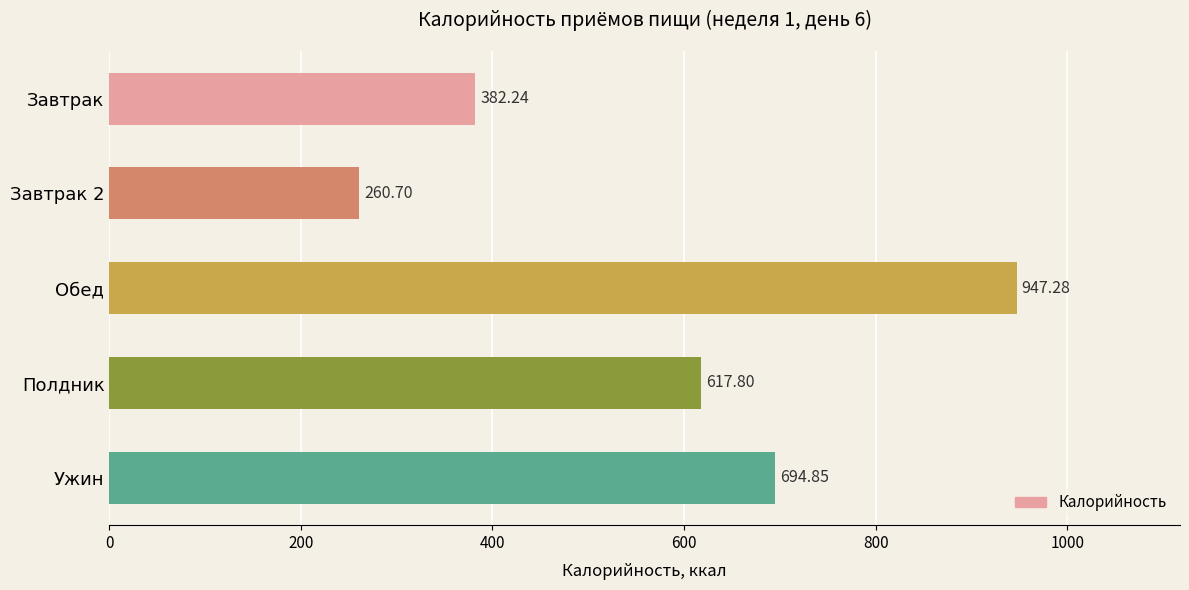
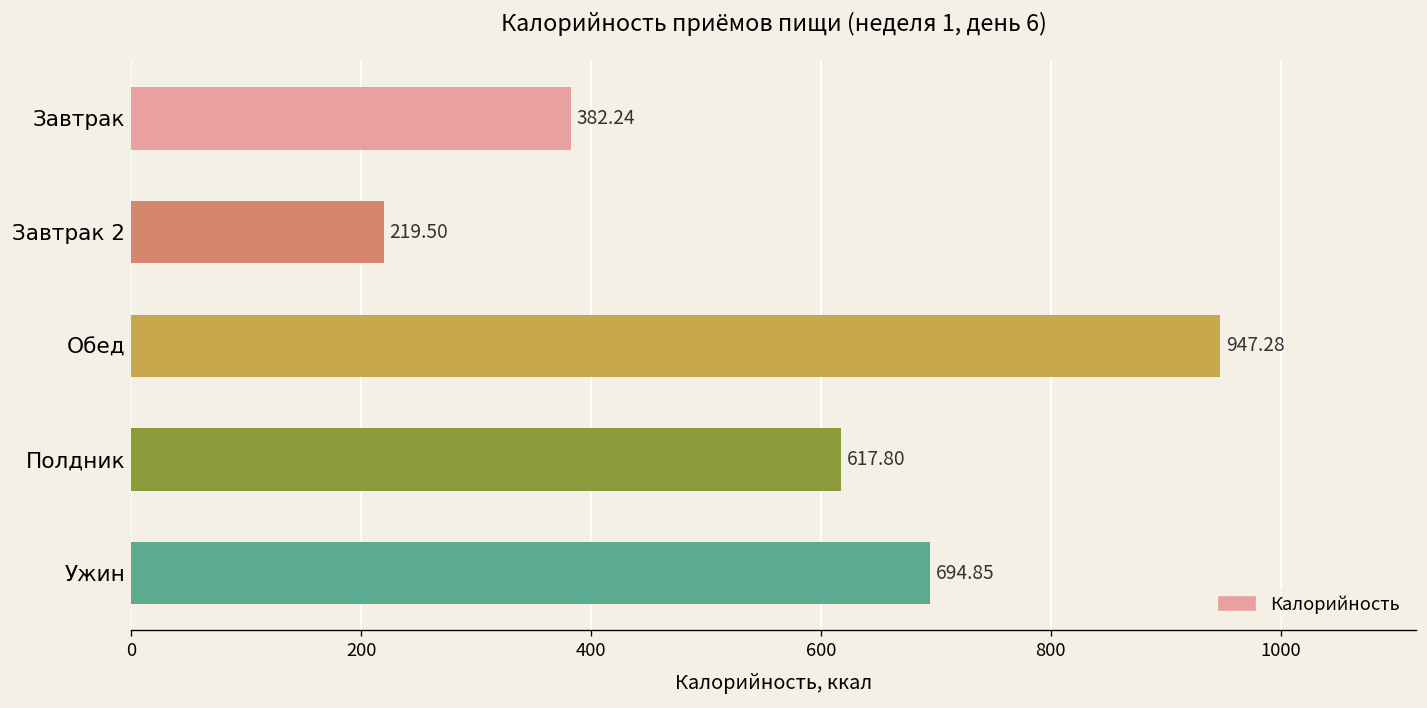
  {
    "Завтрак": 382.24,
-   "Завтрак 2": 260.70,
+   "Завтрак 2": 219.50,
    "Обед": 947.28,
    "Полдник": 617.80,
    "Ужин": 694.85
  }
